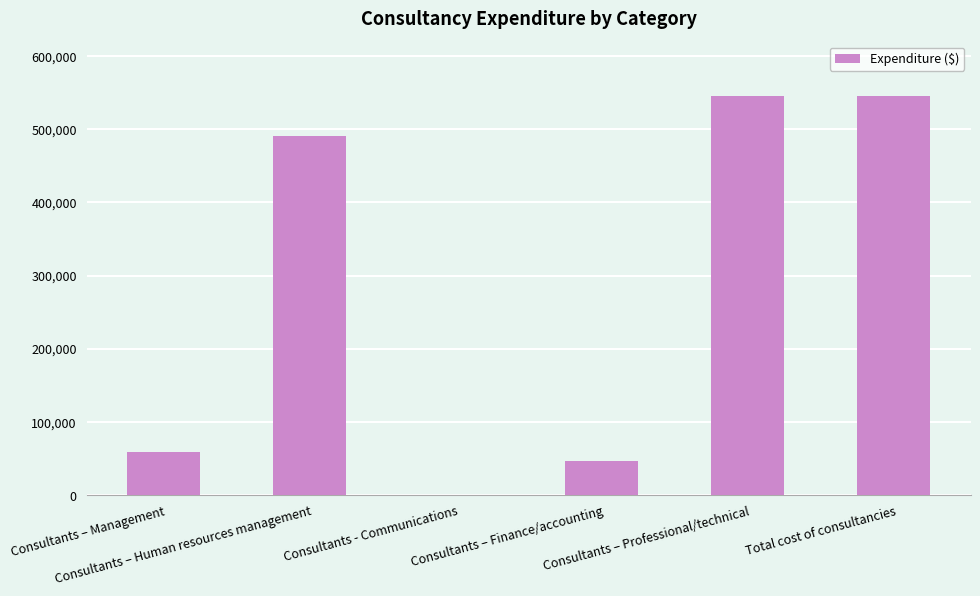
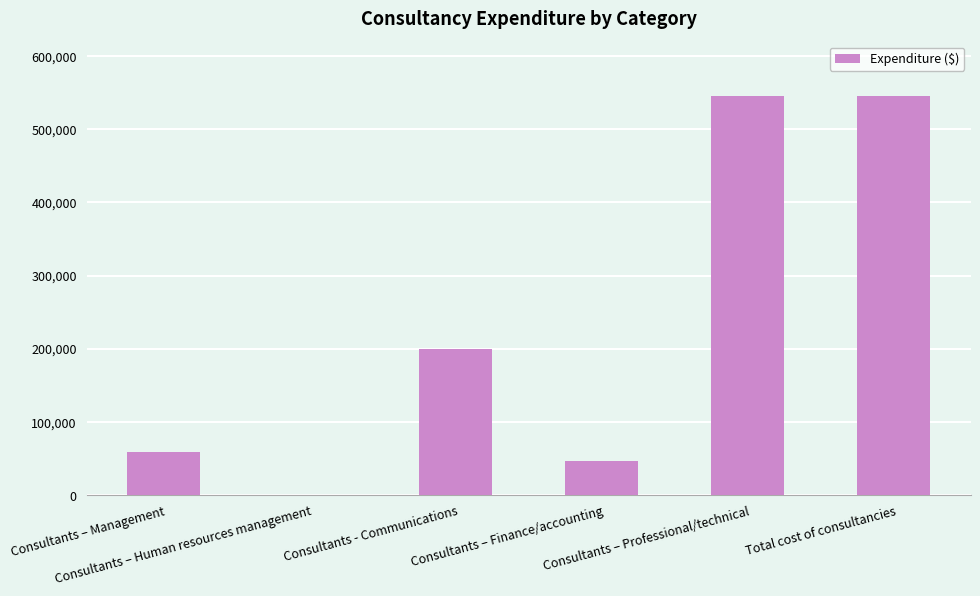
  {
    "Consultants – Management": "60,000",
-   "Consultants – Human resources management": "490,000",
-   "Consultants - Communications": "0",
+   "Consultants – Human resources management": "0",
+   "Consultants - Communications": "200,000",
    "Consultants – Finance/accounting": "50,000",
    "Consultants – Professional/technical": "550,000",
    "Total cost of consultancies": "550,000"
  }
